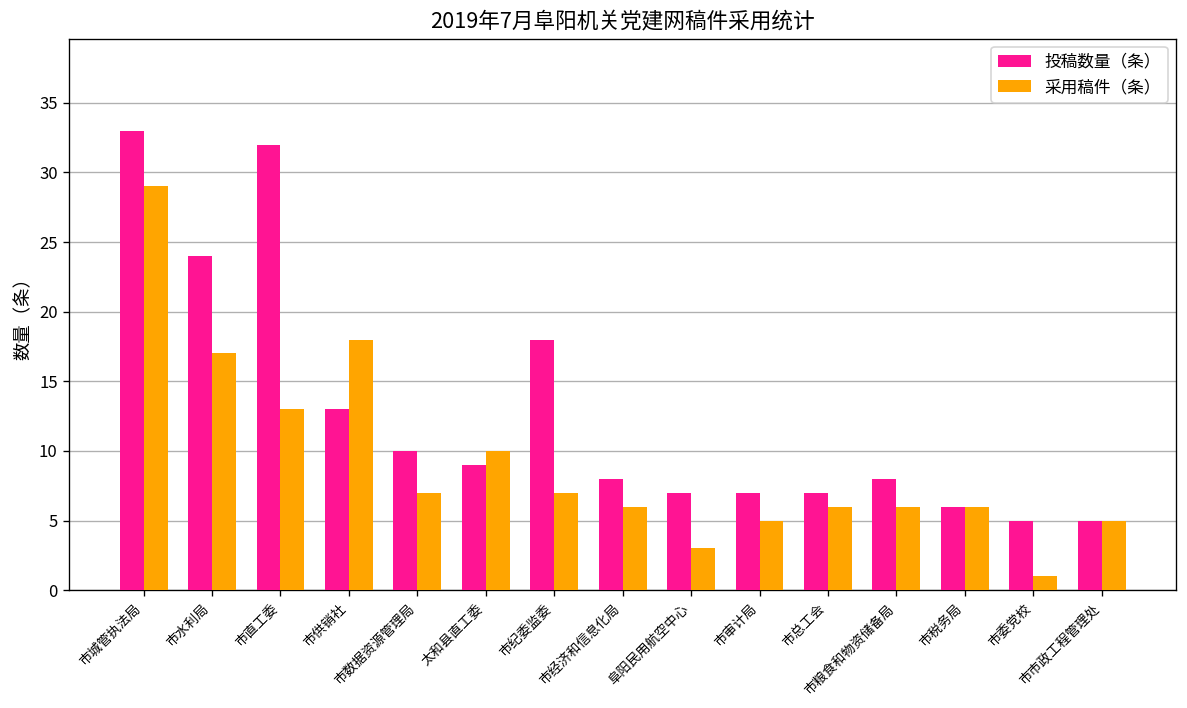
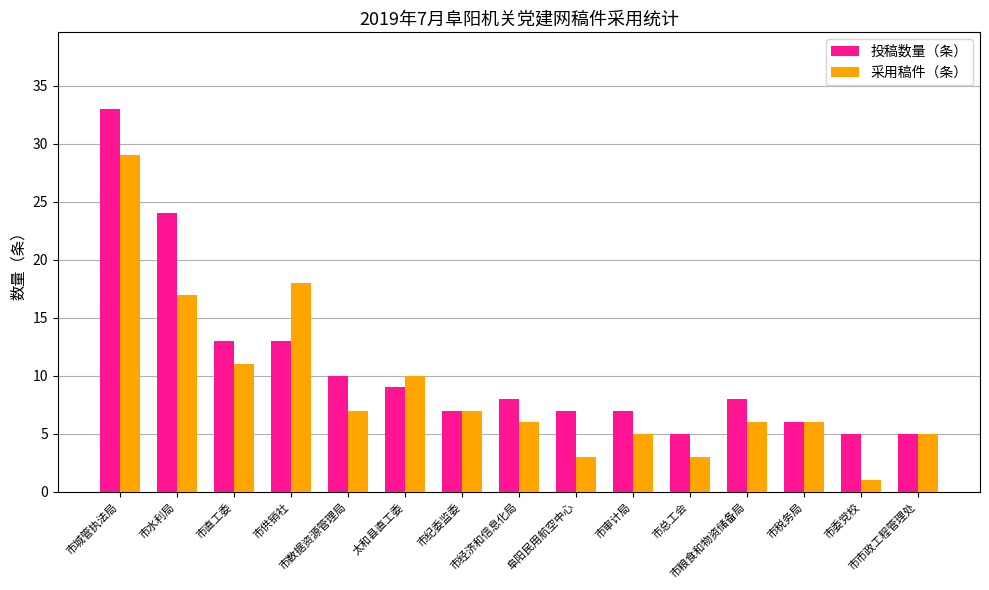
  {
    "投稿数量（条）": {
      "市城管执法局": 33,
      "市水利局": 24,
-     "市直工委": 32,
+     "市直工委": 13,
      "市供销社": 13,
      "市数据资源管理局": 10,
      "太和县直工委": 9,
-     "市纪委监委": 18,
+     "市纪委监委": 7,
      "市经济和信息化局": 8,
      "阜阳民用航空中心": 7,
      "市审计局": 7,
-     "市总工会": 7,
+     "市总工会": 5,
      "市粮食和物资储备局": 8,
      "市税务局": 6,
      "市委党校": 5,
      "市市政工程管理处": 5
    },
    "采用稿件（条）": {
      "市城管执法局": 29,
      "市水利局": 17,
-     "市直工委": 13,
+     "市直工委": 11,
      "市供销社": 18,
      "市数据资源管理局": 7,
      "太和县直工委": 10,
      "市纪委监委": 7,
      "市经济和信息化局": 6,
      "阜阳民用航空中心": 3,
      "市审计局": 5,
-     "市总工会": 6,
+     "市总工会": 3,
      "市粮食和物资储备局": 6,
      "市税务局": 6,
      "市委党校": 1,
      "市市政工程管理处": 5
    }
  }
